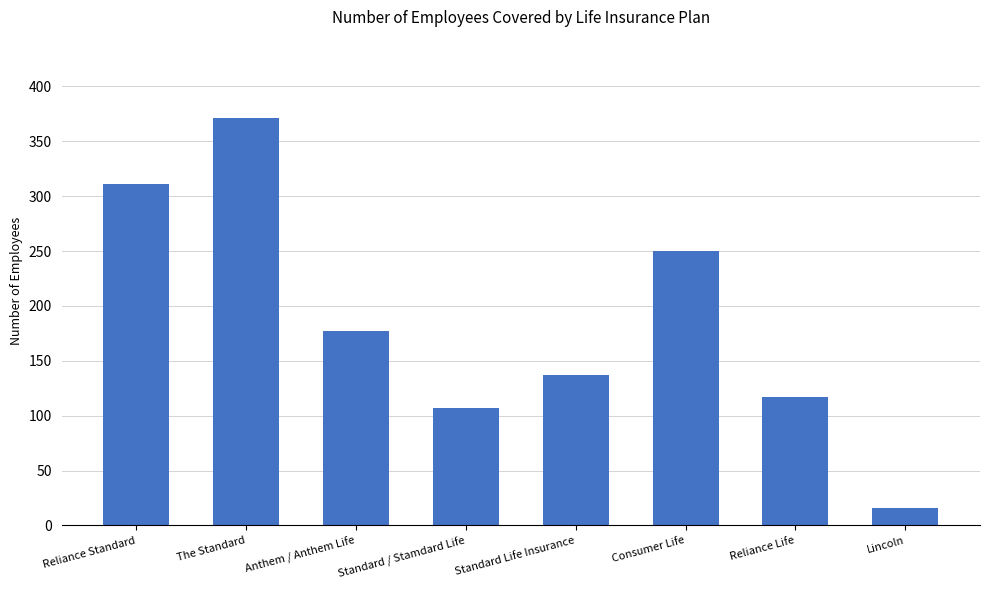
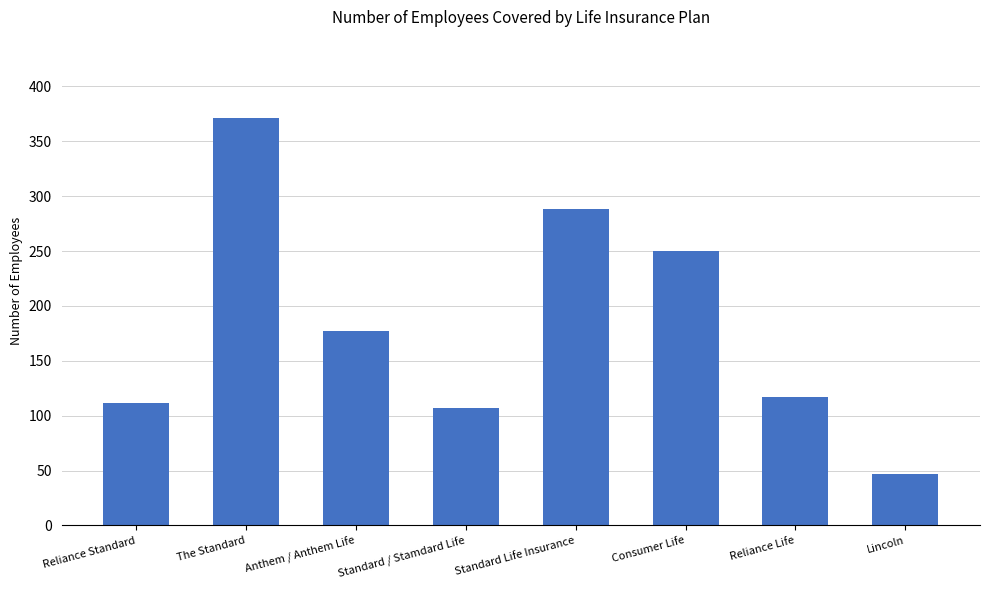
  {
-   "Reliance Standard": 311,
+   "Reliance Standard": 112,
    "The Standard": 371,
    "Anthem / Anthem Life": 177,
    "Standard / Stamdard Life": 107,
-   "Standard Life Insurance": 137,
+   "Standard Life Insurance": 288,
    "Consumer Life": 250,
    "Reliance Life": 117,
-   "Lincoln": 16
+   "Lincoln": 47
  }
